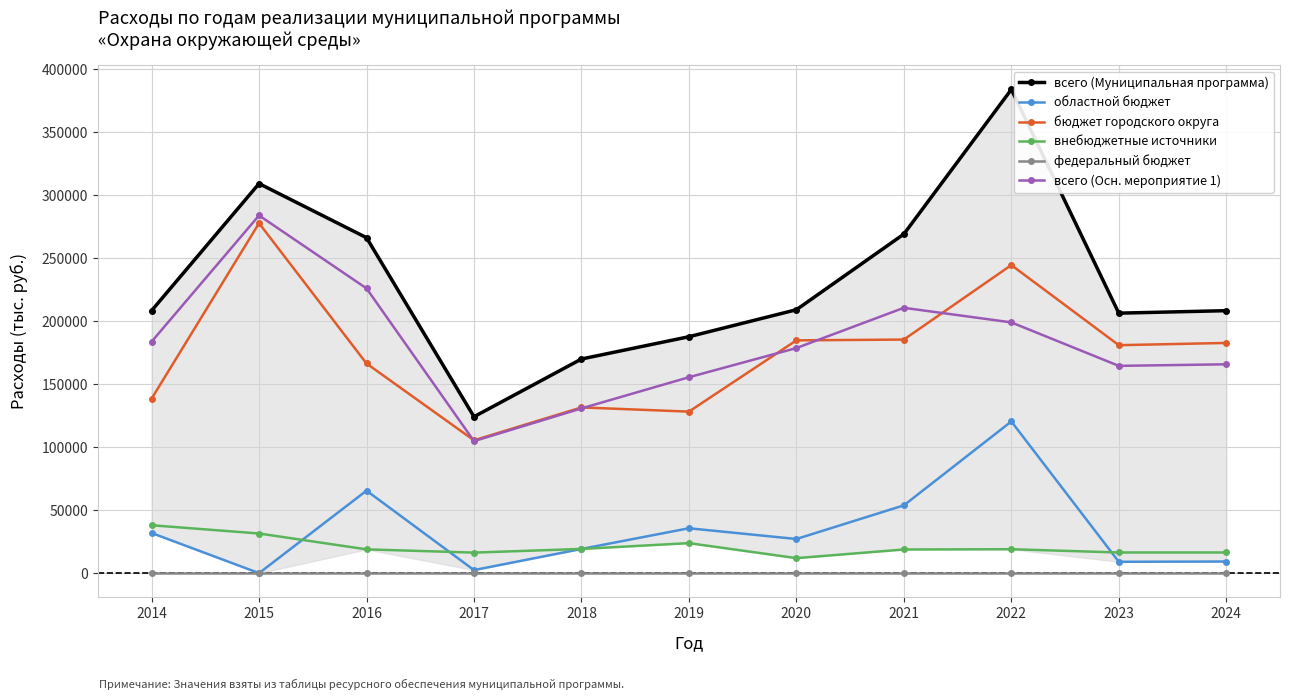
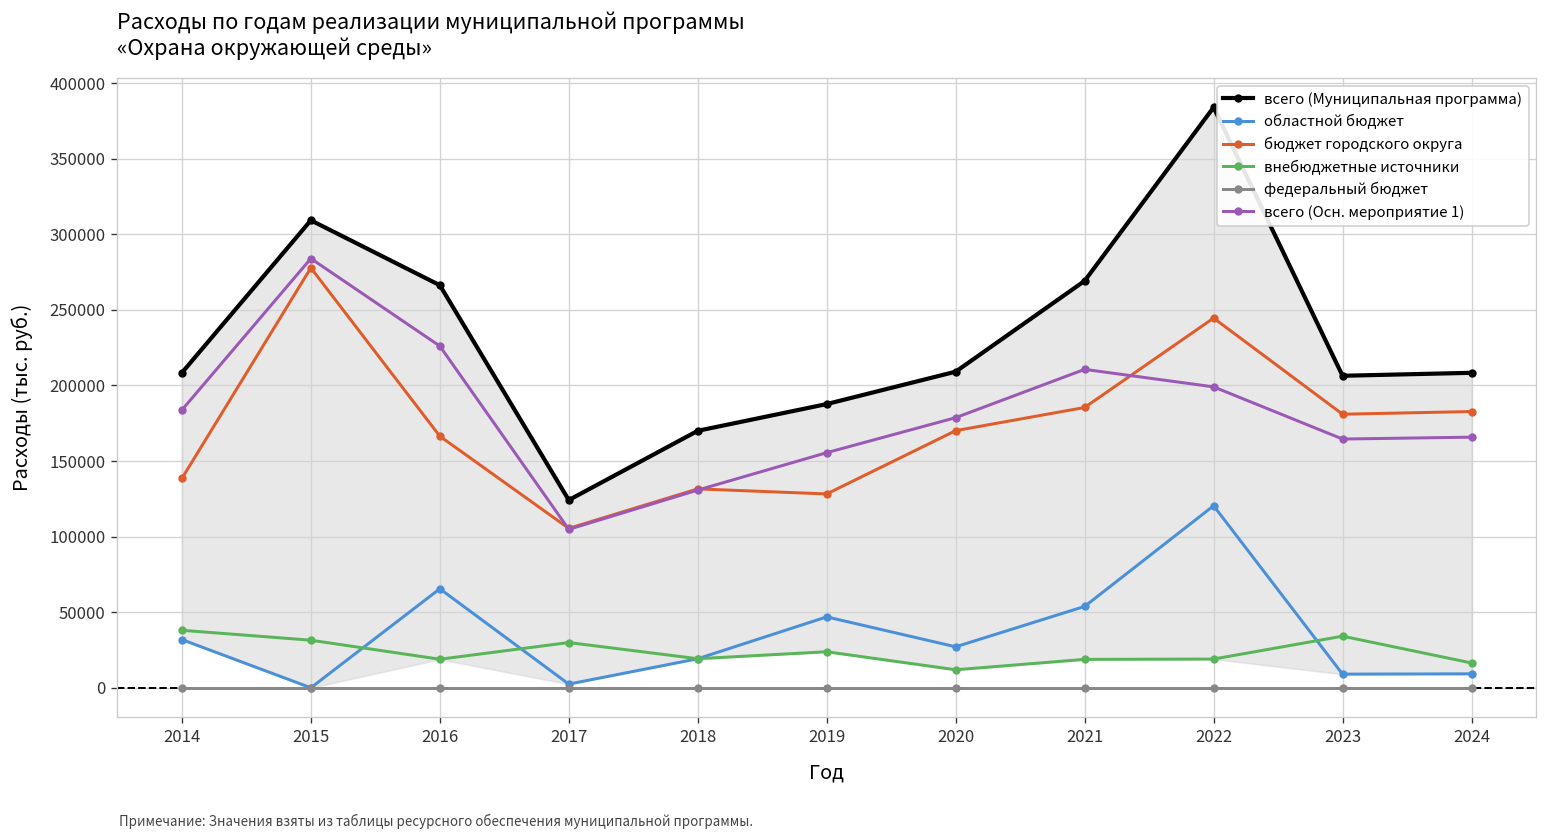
  {
    "всего (Муниципальная программа)": {
      "2014": 208000,
      "2015": 309000,
      "2016": 266000,
      "2017": 124000,
      "2018": 170000,
      "2019": 188000,
      "2020": 209000,
      "2021": 269000,
      "2022": 384000,
      "2023": 206000,
      "2024": 208000
    },
    "областной бюджет": {
      "2014": 32000,
      "2016": 65000,
      "2017": 2000,
-     "2019": 36000,
+     "2019": 47000,
      "2020": 27000,
      "2021": 54000,
      "2022": 120000,
      "2023": 9000,
      "2024": 9000
    },
    "бюджет городского округа": {
      "2014": 138000,
      "2015": 278000,
      "2016": 166000,
      "2019": 128000,
-     "2020": 185000,
+     "2020": 170000,
      "2021": 185000,
      "2022": 245000,
      "2023": 181000,
      "2024": 183000
    },
    "внебюджетные источники": {
      "2014": 38000,
      "2015": 31000,
      "2016": 19000,
-     "2017": 16000,
+     "2017": 30000,
      "2019": 24000,
      "2020": 12000,
      "2021": 19000,
      "2022": 19000,
-     "2023": 16000,
+     "2023": 34000,
      "2024": 16000
    },
    "федеральный бюджет": {
      "2014": 0,
      "2016": 0,
      "2017": 0,
      "2018": 0,
      "2019": 0,
      "2020": 0,
      "2021": 0,
      "2022": 0,
      "2023": 0,
      "2024": 0
    },
    "всего (Осн. мероприятие 1)": {
      "2014": 184000,
      "2015": 284000,
      "2016": 226000,
      "2019": 156000,
      "2020": 179000,
      "2021": 211000,
      "2022": 199000,
      "2023": 165000,
      "2024": 166000
    }
  }
